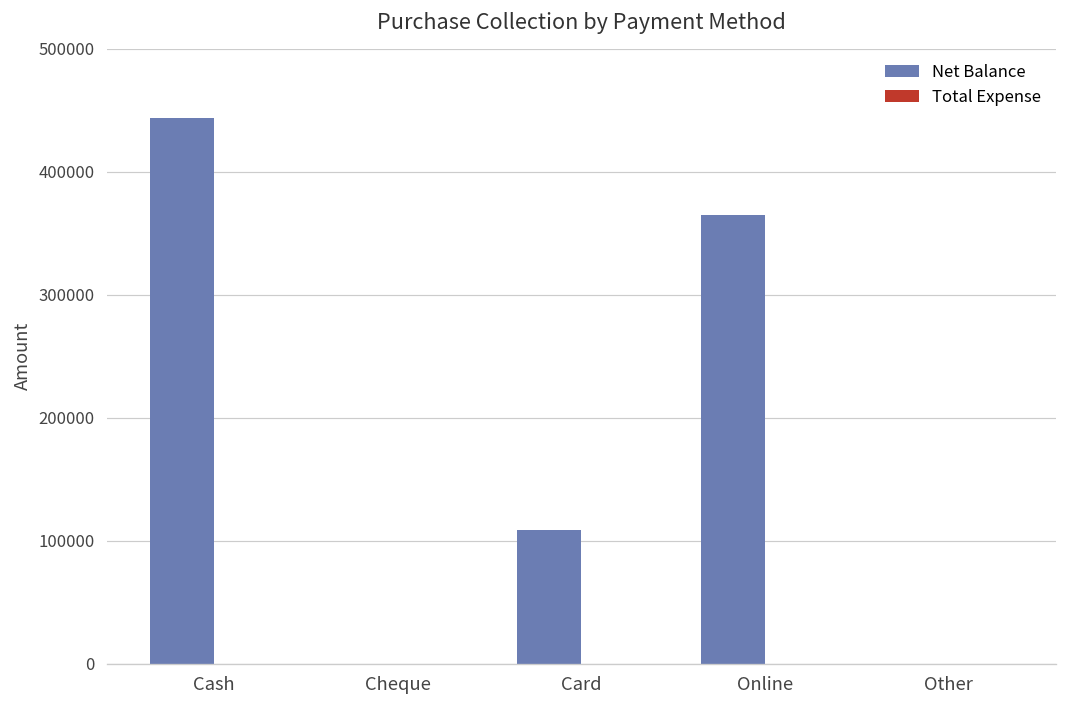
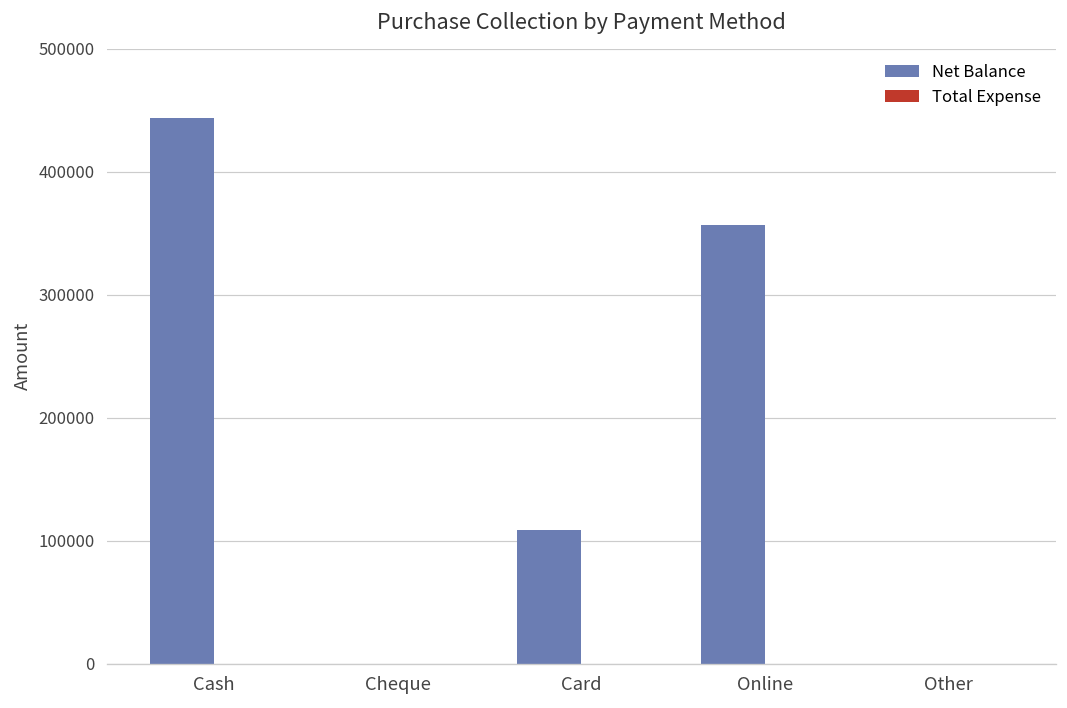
  {
    "Net Balance": {
      "Cash": 444000,
      "Cheque": 0,
      "Card": 109000,
-     "Online": 365000,
+     "Online": 357000,
      "Other": 0
    },
    "Total Expense": {
      "Cash": 0,
      "Cheque": 0,
      "Card": 0,
      "Online": 0,
      "Other": 0
    }
  }
